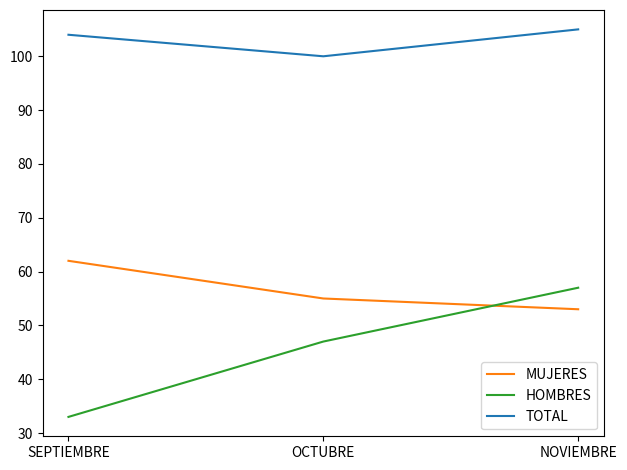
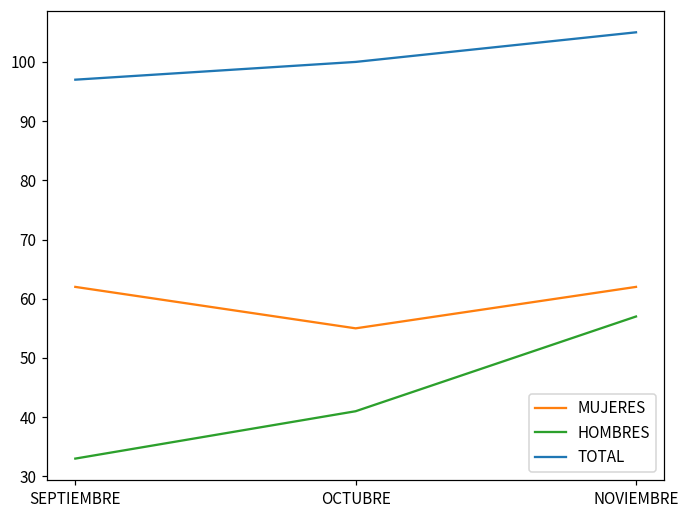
  {
    "MUJERES": {
      "SEPTIEMBRE": 62,
      "OCTUBRE": 55,
-     "NOVIEMBRE": 53
+     "NOVIEMBRE": 62
    },
    "HOMBRES": {
      "SEPTIEMBRE": 33,
-     "OCTUBRE": 47,
+     "OCTUBRE": 41,
      "NOVIEMBRE": 57
    },
    "TOTAL": {
-     "SEPTIEMBRE": 104,
+     "SEPTIEMBRE": 97,
      "OCTUBRE": 100,
      "NOVIEMBRE": 105
    }
  }
